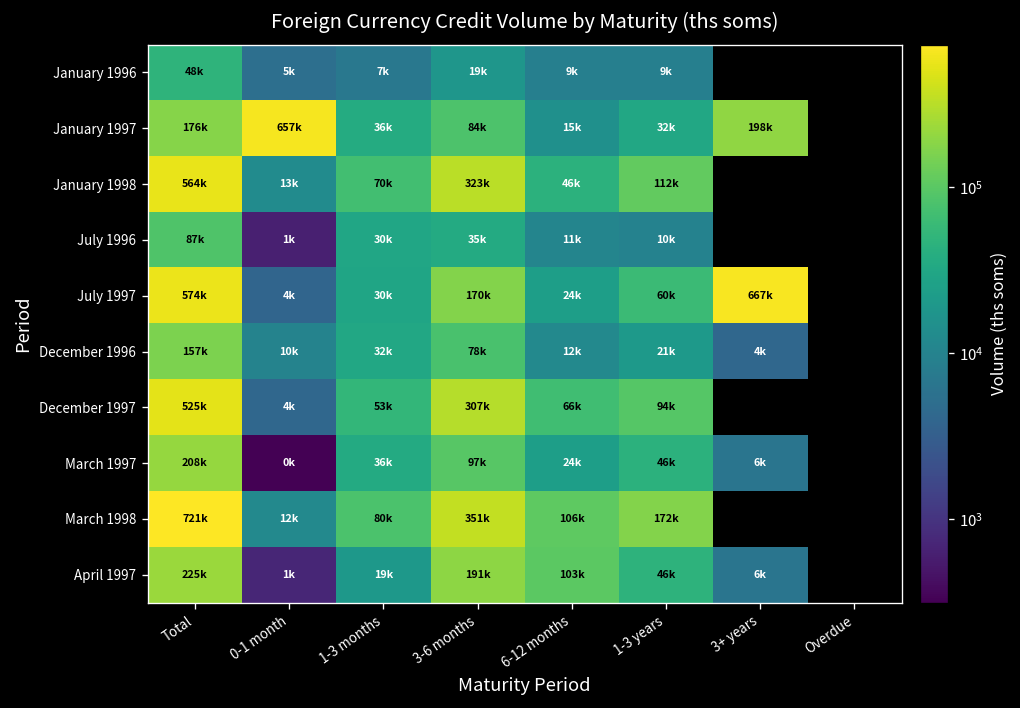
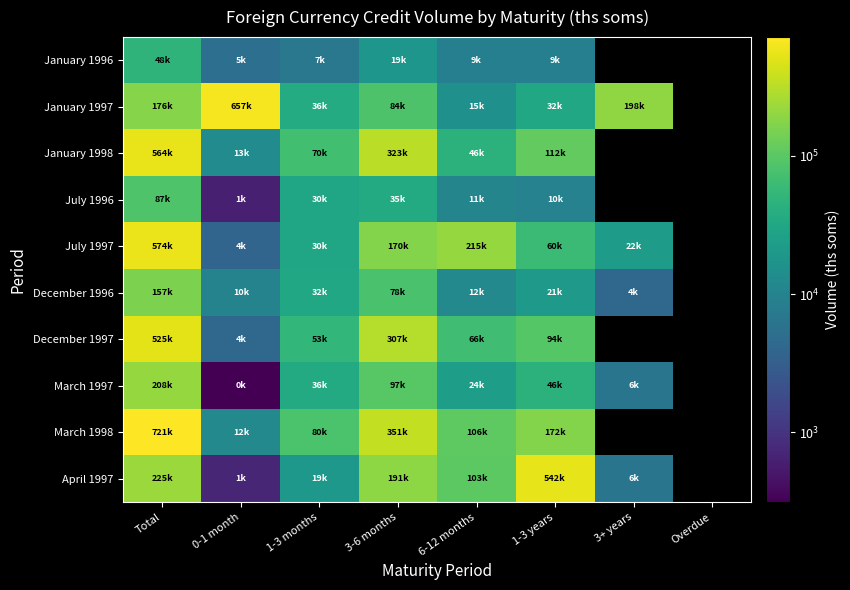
  {
    "January 1996": {
      "Total": "48k",
      "0-1 month": "5k",
      "1-3 months": "7k",
      "3-6 months": "19k",
      "6-12 months": "9k",
      "1-3 years": "9k"
    },
    "January 1997": {
      "Total": "176k",
      "0-1 month": "657k",
      "1-3 months": "36k",
      "3-6 months": "84k",
      "6-12 months": "15k",
      "1-3 years": "32k",
      "3+ years": "198k"
    },
    "January 1998": {
      "Total": "564k",
      "0-1 month": "13k",
      "1-3 months": "70k",
      "3-6 months": "323k",
      "6-12 months": "46k",
      "1-3 years": "112k"
    },
    "July 1996": {
      "Total": "87k",
      "0-1 month": "1k",
      "1-3 months": "30k",
      "3-6 months": "35k",
      "6-12 months": "11k",
      "1-3 years": "10k"
    },
    "July 1997": {
      "Total": "574k",
      "0-1 month": "4k",
      "1-3 months": "30k",
      "3-6 months": "170k",
-     "6-12 months": "24k",
+     "6-12 months": "215k",
      "1-3 years": "60k",
-     "3+ years": "667k"
+     "3+ years": "22k"
    },
    "December 1996": {
      "Total": "157k",
      "0-1 month": "10k",
      "1-3 months": "32k",
      "3-6 months": "78k",
      "6-12 months": "12k",
      "1-3 years": "21k",
      "3+ years": "4k"
    },
    "December 1997": {
      "Total": "525k",
      "0-1 month": "4k",
      "1-3 months": "53k",
      "3-6 months": "307k",
      "6-12 months": "66k",
      "1-3 years": "94k"
    },
    "March 1997": {
      "Total": "208k",
      "0-1 month": "0k",
      "1-3 months": "36k",
      "3-6 months": "97k",
      "6-12 months": "24k",
      "1-3 years": "46k",
      "3+ years": "6k"
    },
    "March 1998": {
      "Total": "721k",
      "0-1 month": "12k",
      "1-3 months": "80k",
      "3-6 months": "351k",
      "6-12 months": "106k",
      "1-3 years": "172k"
    },
    "April 1997": {
      "Total": "225k",
      "0-1 month": "1k",
      "1-3 months": "19k",
      "3-6 months": "191k",
      "6-12 months": "103k",
-     "1-3 years": "46k",
+     "1-3 years": "542k",
      "3+ years": "6k"
    }
  }
